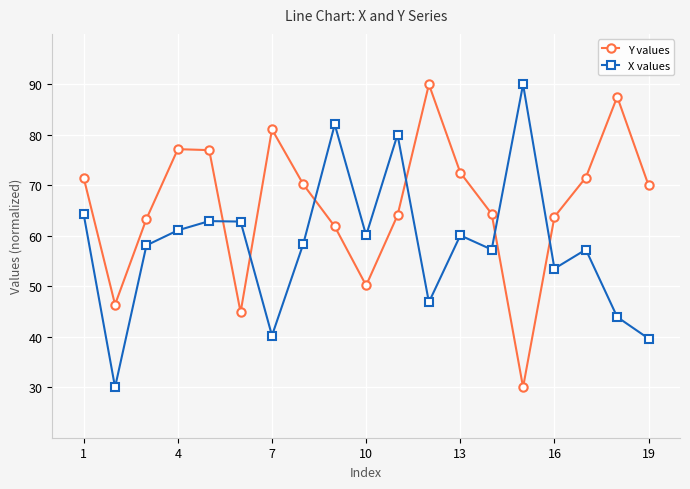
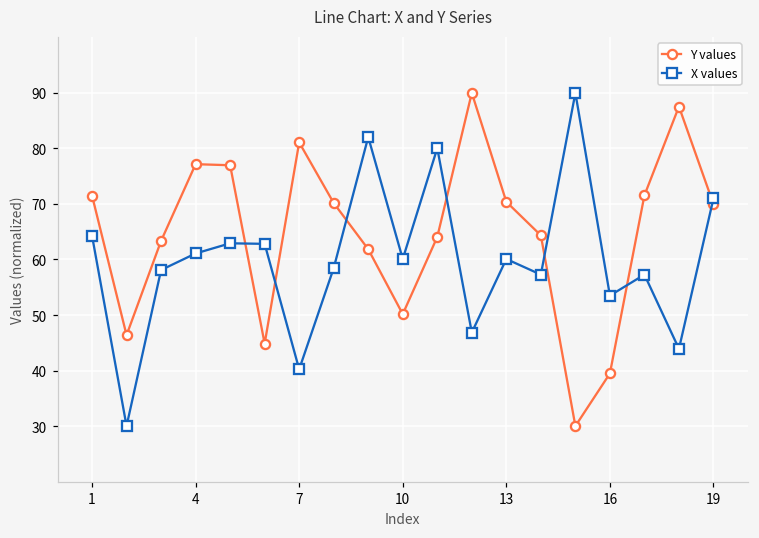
  {
    "Y values": {
      "1": 72,
      "4": 77,
      "7": 81,
      "10": 50,
-     "13": 73,
-     "16": 64,
+     "13": 70,
+     "16": 39,
      "19": 70
    },
    "X values": {
      "1": 64,
      "4": 61,
      "7": 40,
      "10": 60,
      "13": 60,
      "16": 53,
-     "19": 40
+     "19": 71
    }
  }
